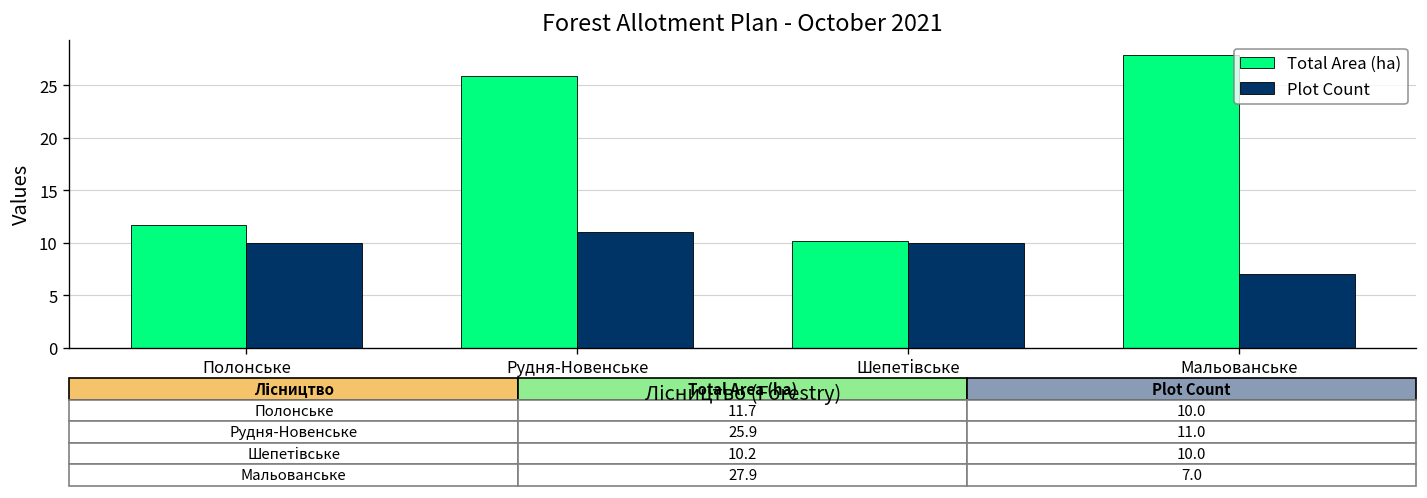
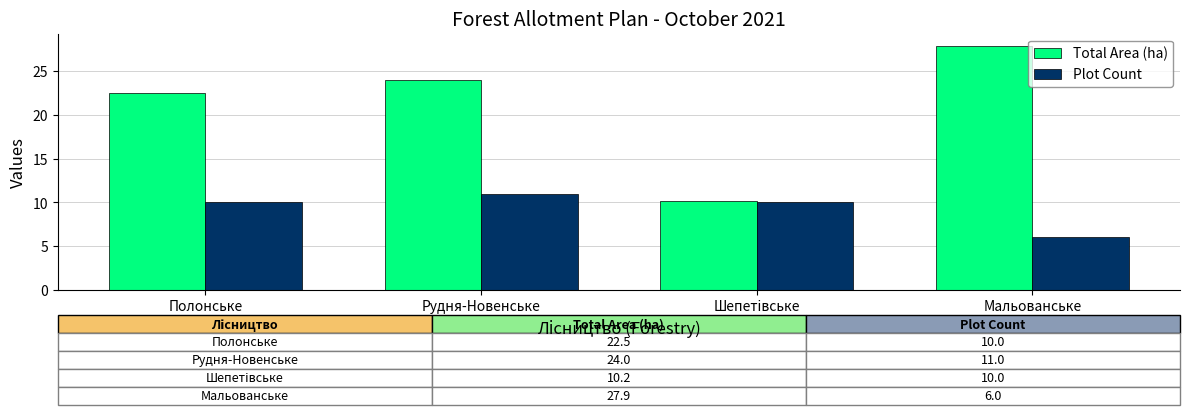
  {
    "Total Area (ha)": {
-     "Полонське": 11.7,
-     "Рудня-Новенське": 25.9
+     "Полонське": 22.5,
+     "Рудня-Новенське": 24.0
    },
    "Plot Count": {
-     "Мальованське": 7.0
+     "Мальованське": 6.0
    }
  }
